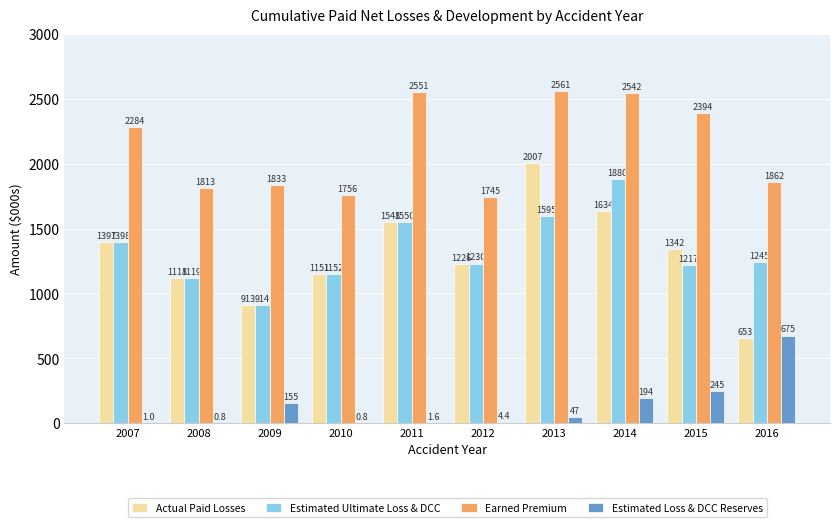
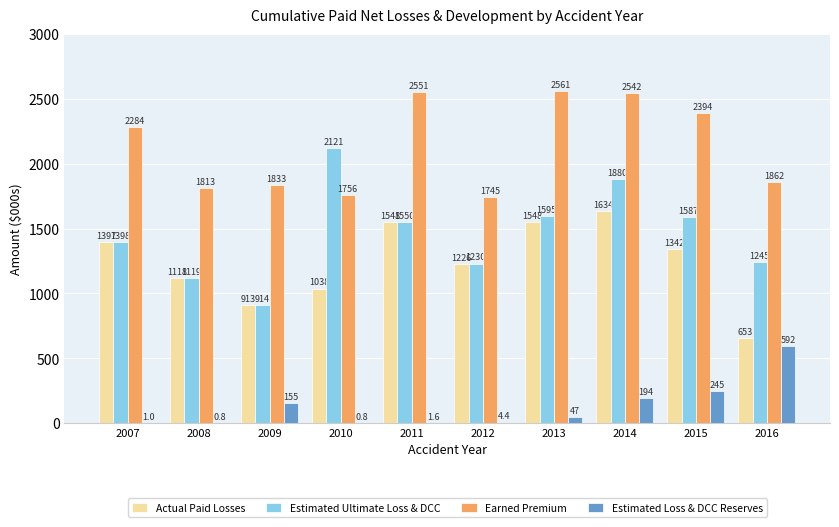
  {
    "Actual Paid Losses": {
      "2009": 913,
-     "2010": 1151,
-     "2013": 2007,
+     "2010": 1038,
+     "2013": 1548,
      "2014": 1634,
      "2015": 1342,
      "2016": 653
    },
    "Estimated Ultimate Loss & DCC": {
      "2009": 914,
-     "2010": 1152,
+     "2010": 2121,
      "2013": 1595,
      "2014": 1880,
-     "2015": 1217,
+     "2015": 1587,
      "2016": 1245
    },
    "Earned Premium": {
      "2007": 2284,
      "2008": 1813,
      "2009": 1833,
      "2010": 1756,
      "2011": 2551,
      "2012": 1745,
      "2013": 2561,
      "2014": 2542,
      "2015": 2394,
      "2016": 1862
    },
    "Estimated Loss & DCC Reserves": {
      "2007": 1.0,
      "2008": 0.8,
      "2009": 155,
      "2010": 0.8,
      "2011": 1.6,
      "2012": 4.4,
      "2013": 47,
      "2014": 194,
      "2015": 245,
-     "2016": 675
+     "2016": 592
    }
  }
